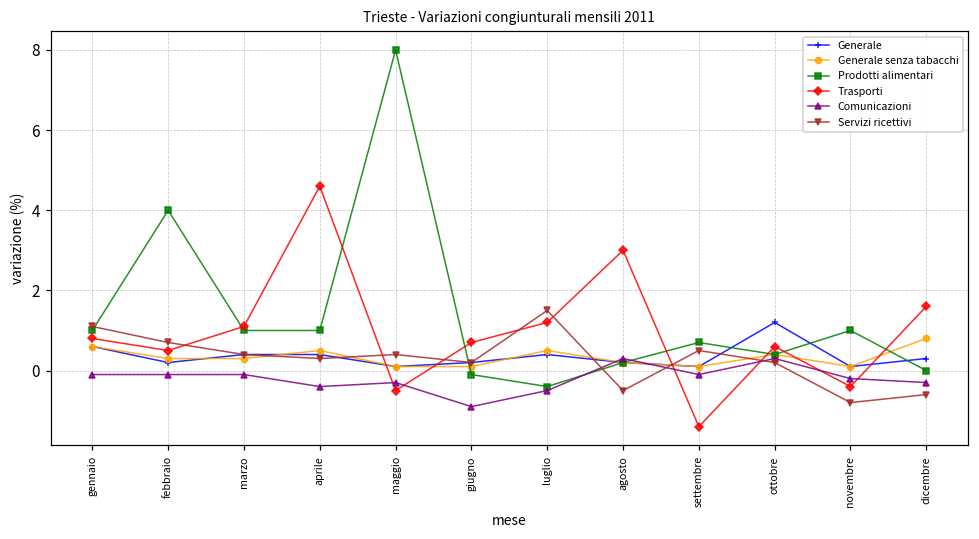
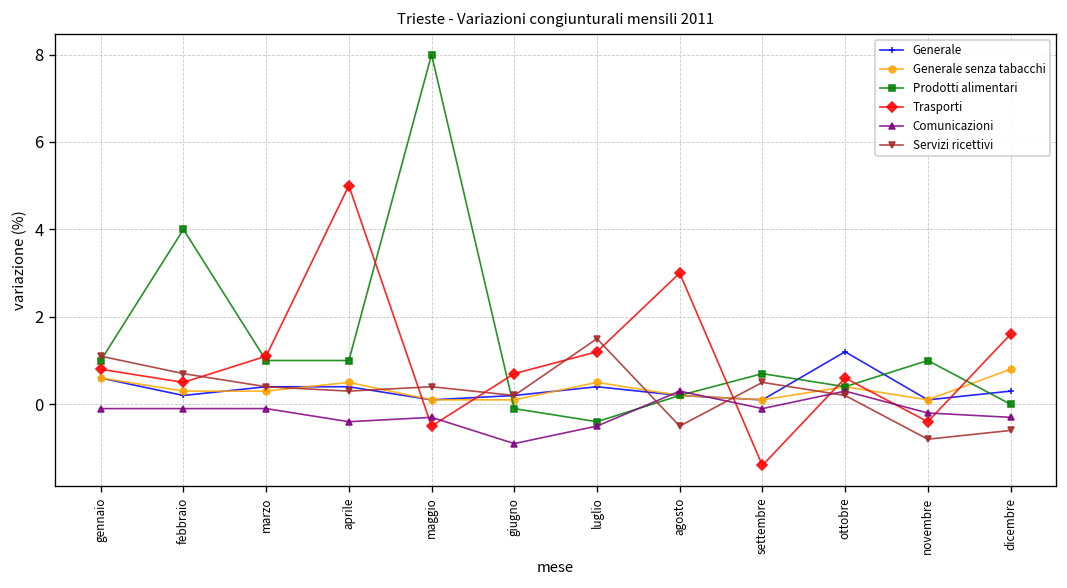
  {
    "Generale": {
      "febbraio": 0.2,
      "aprile": 0.4,
      "luglio": 0.4,
      "ottobre": 1.2,
      "dicembre": 0.3
    },
    "Generale senza tabacchi": {
      "febbraio": 0.3,
      "marzo": 0.3,
      "aprile": 0.5,
      "giugno": 0.1,
      "luglio": 0.5,
      "dicembre": 0.8
    },
    "Prodotti alimentari": {
      "gennaio": 1.0,
      "febbraio": 4.0,
      "marzo": 1.0,
      "aprile": 1.0,
      "maggio": 8.0,
      "giugno": -0.1,
      "luglio": -0.4,
      "settembre": 0.7,
      "novembre": 1.0,
      "dicembre": 0.0
    },
    "Trasporti": {
      "gennaio": 0.8,
      "febbraio": 0.5,
      "marzo": 1.1,
-     "aprile": 4.6,
+     "aprile": 5.0,
      "maggio": -0.5,
      "giugno": 0.7,
      "luglio": 1.2,
      "agosto": 3.0,
      "settembre": -1.4,
      "ottobre": 0.6,
      "novembre": -0.4,
      "dicembre": 1.6
    },
    "Comunicazioni": {
      "gennaio": -0.1,
      "febbraio": -0.1,
      "marzo": -0.1,
      "aprile": -0.4,
      "maggio": -0.3,
      "giugno": -0.9,
      "luglio": -0.5,
      "agosto": 0.3,
      "settembre": -0.1,
      "ottobre": 0.3,
      "novembre": -0.2,
      "dicembre": -0.3
    },
    "Servizi ricettivi": {
      "gennaio": 1.1,
      "febbraio": 0.7,
      "aprile": 0.3,
      "maggio": 0.4,
      "luglio": 1.5,
      "agosto": -0.5,
      "settembre": 0.5,
      "ottobre": 0.2,
      "novembre": -0.8,
      "dicembre": -0.6
    }
  }
